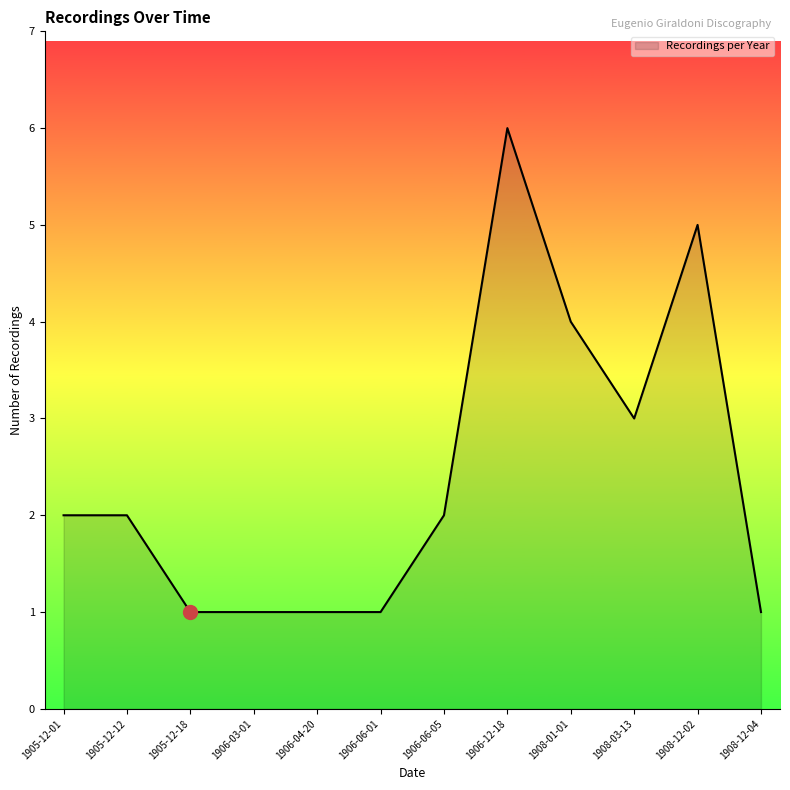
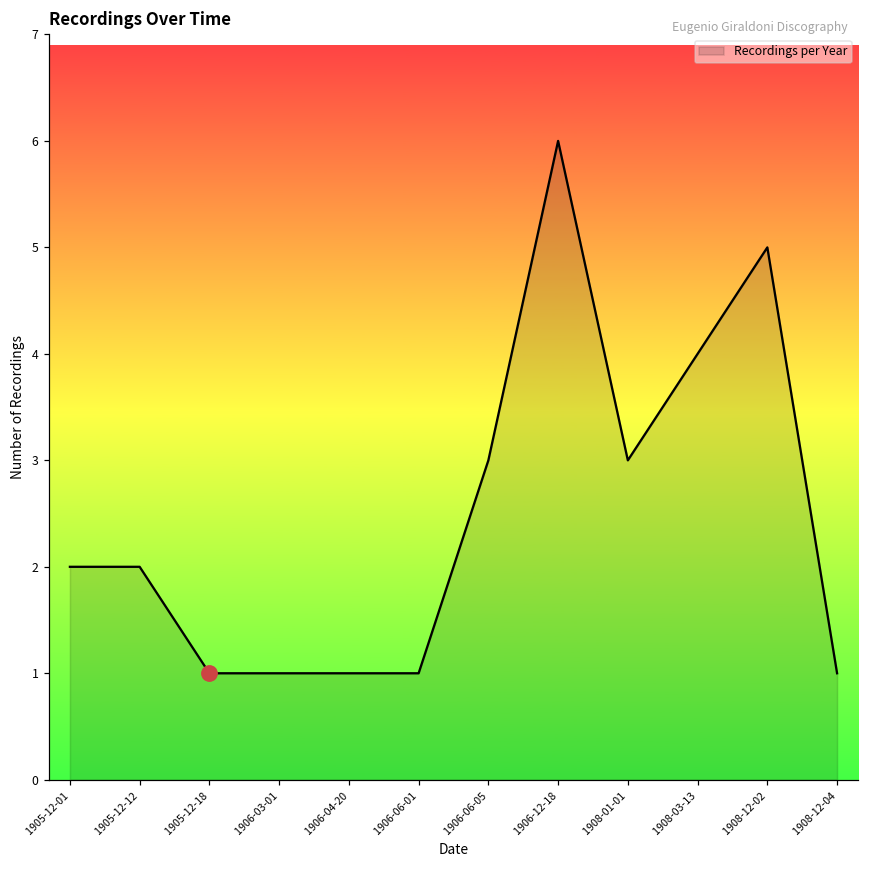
  {
    "Recordings per Year": {
      "1905-12-01": 2,
      "1905-12-12": 2,
      "1906-03-01": 1,
      "1906-04-20": 1,
      "1906-06-01": 1,
-     "1906-06-05": 2,
+     "1906-06-05": 3,
      "1906-12-18": 6,
-     "1908-01-01": 4,
-     "1908-03-13": 3,
+     "1908-01-01": 3,
+     "1908-03-13": 4,
      "1908-12-02": 5,
      "1908-12-04": 1
    }
  }
